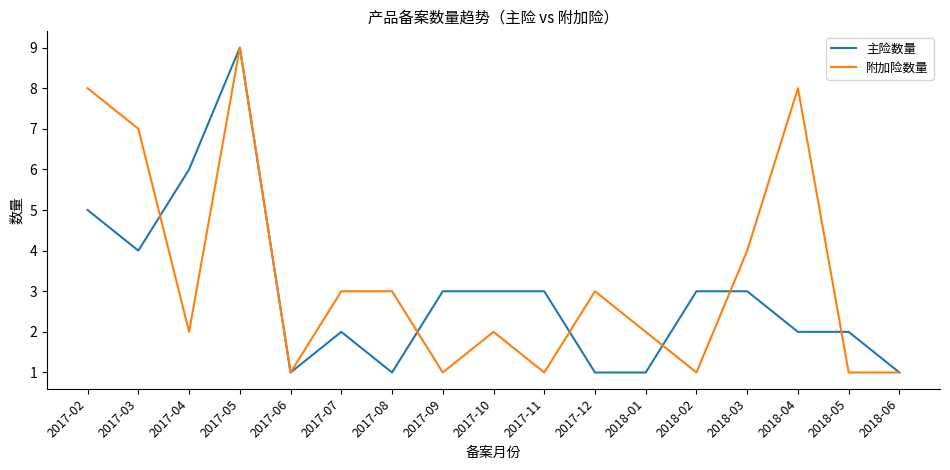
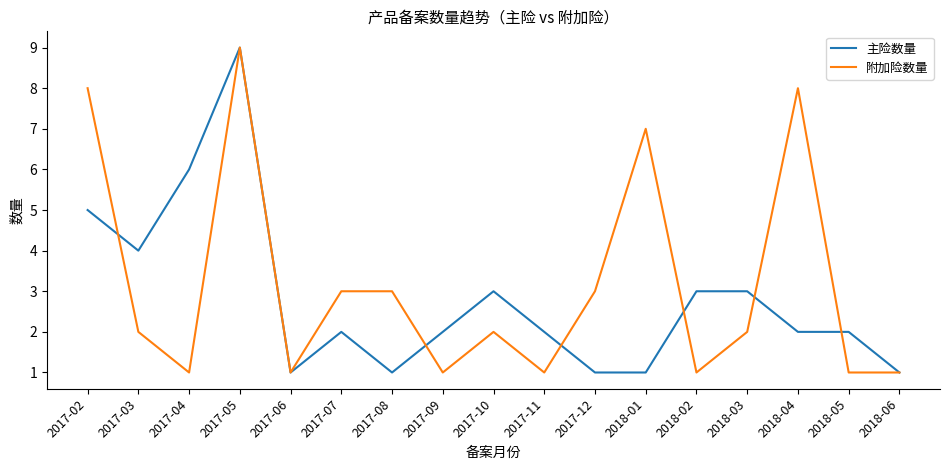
  {
    "主险数量": {
      "2017-02": 5,
      "2017-03": 4,
      "2017-04": 6,
      "2017-07": 2,
      "2017-08": 1,
-     "2017-09": 3,
+     "2017-09": 2,
      "2017-10": 3,
-     "2017-11": 3,
+     "2017-11": 2,
      "2017-12": 1,
      "2018-01": 1,
      "2018-02": 3,
      "2018-03": 3,
      "2018-04": 2,
      "2018-05": 2
    },
    "附加险数量": {
      "2017-02": 8,
-     "2017-03": 7,
-     "2017-04": 2,
+     "2017-03": 2,
+     "2017-04": 1,
      "2017-07": 3,
      "2017-08": 3,
      "2017-09": 1,
      "2017-10": 2,
      "2017-11": 1,
      "2017-12": 3,
-     "2018-01": 2,
+     "2018-01": 7,
      "2018-02": 1,
-     "2018-03": 4,
+     "2018-03": 2,
      "2018-04": 8,
      "2018-05": 1
    }
  }
